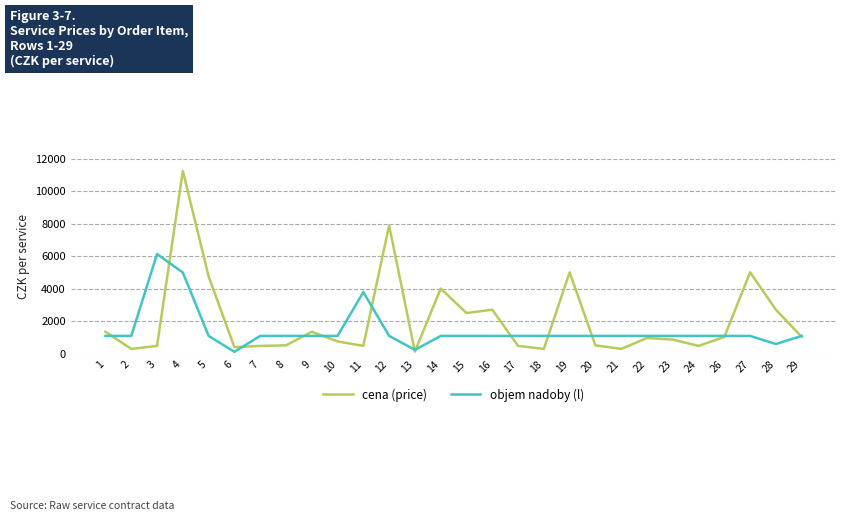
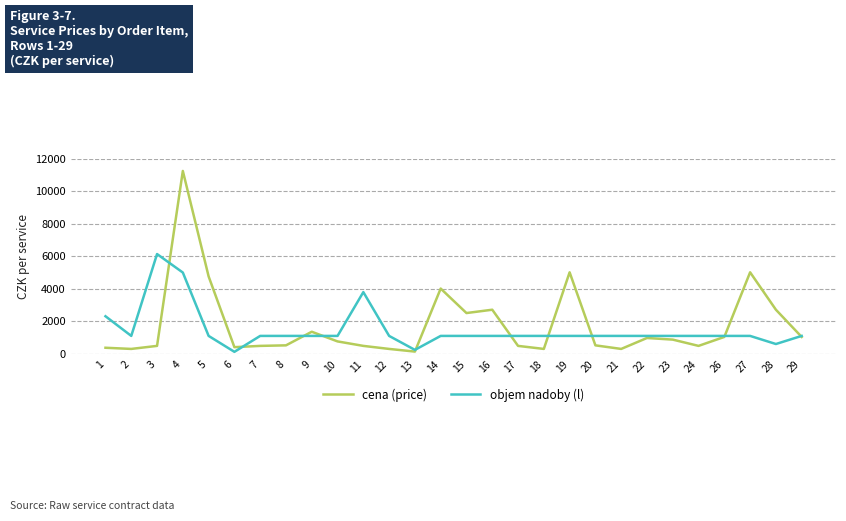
  {
    "cena (price)": {
-     "1": 1400,
+     "1": 400,
      "2": 300,
      "3": 500,
      "4": 11300,
      "5": 4800,
      "6": 400,
      "7": 500,
      "8": 500,
      "9": 1400,
      "10": 800,
      "11": 500,
-     "12": 7900,
+     "12": 300,
      "14": 4000,
      "15": 2500,
      "16": 2700,
      "17": 500,
      "18": 300,
      "19": 5000,
      "20": 500,
      "21": 300,
      "23": 900,
      "24": 500,
      "27": 5000,
      "28": 2700
    },
    "objem nadoby (l)": {
-     "1": 1100,
+     "1": 2300,
      "2": 1100,
      "3": 6100,
      "4": 5000,
      "5": 1100,
      "6": 100,
      "7": 1100,
      "8": 1100,
      "9": 1100,
      "10": 1100,
      "11": 3800,
      "12": 1100,
      "14": 1100,
      "15": 1100,
      "16": 1100,
      "17": 1100,
      "18": 1100,
      "19": 1100,
      "20": 1100,
      "21": 1100,
      "23": 1100,
      "24": 1100,
      "27": 1100,
      "28": 600
    }
  }
